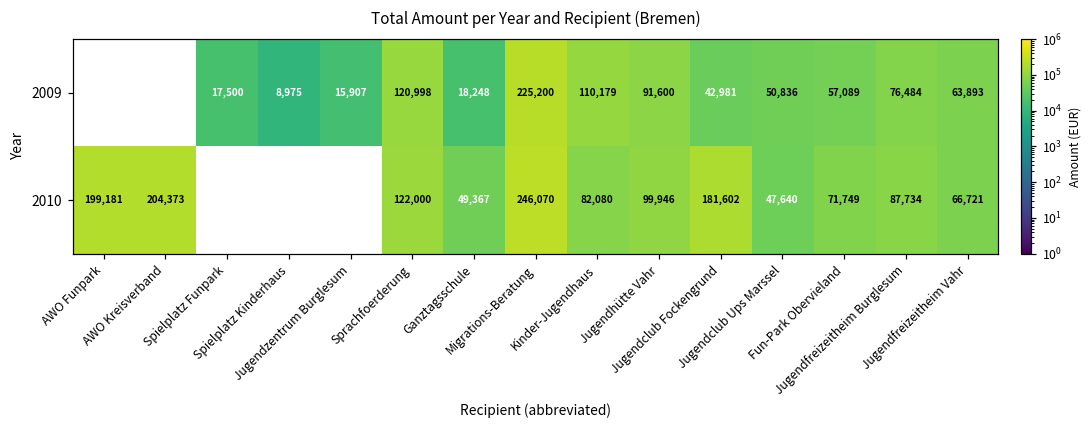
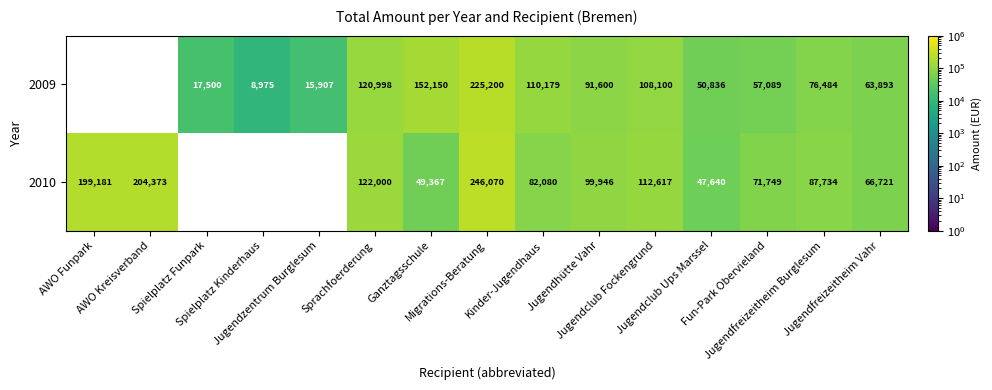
  {
    "2009": {
      "Spielplatz Funpark": "17,500",
      "Spielplatz Kinderhaus": "8,975",
      "Jugendzentrum Burglesum": "15,907",
      "Sprachfoerderung": "120,998",
-     "Ganztagsschule": "18,248",
+     "Ganztagsschule": "152,150",
      "Migrations-Beratung": "225,200",
      "Kinder-Jugendhaus": "110,179",
      "Jugendhütte Vahr": "91,600",
-     "Jugendclub Fockengrund": "42,981",
+     "Jugendclub Fockengrund": "108,100",
      "Jugendclub Ups Marssel": "50,836",
      "Fun-Park Obervieland": "57,089",
      "Jugendfreizeitheim Burglesum": "76,484",
      "Jugendfreizeitheim Vahr": "63,893"
    },
    "2010": {
      "AWO Funpark": "199,181",
      "AWO Kreisverband": "204,373",
      "Sprachfoerderung": "122,000",
      "Ganztagsschule": "49,367",
      "Migrations-Beratung": "246,070",
      "Kinder-Jugendhaus": "82,080",
      "Jugendhütte Vahr": "99,946",
-     "Jugendclub Fockengrund": "181,602",
+     "Jugendclub Fockengrund": "112,617",
      "Jugendclub Ups Marssel": "47,640",
      "Fun-Park Obervieland": "71,749",
      "Jugendfreizeitheim Burglesum": "87,734",
      "Jugendfreizeitheim Vahr": "66,721"
    }
  }
